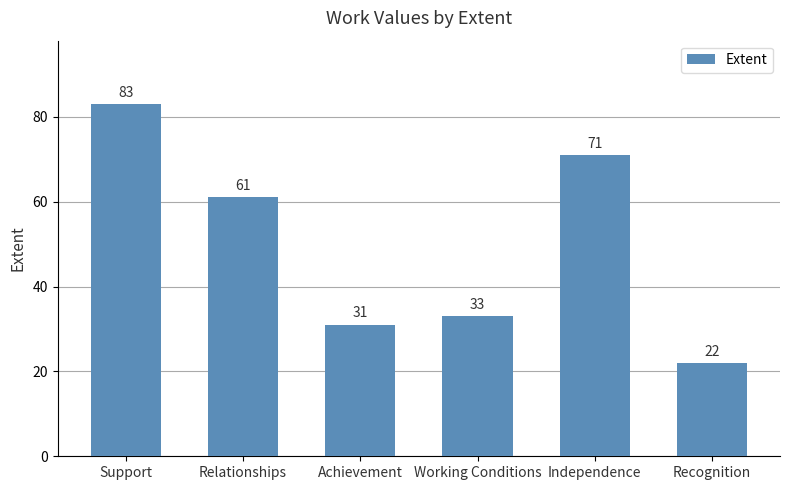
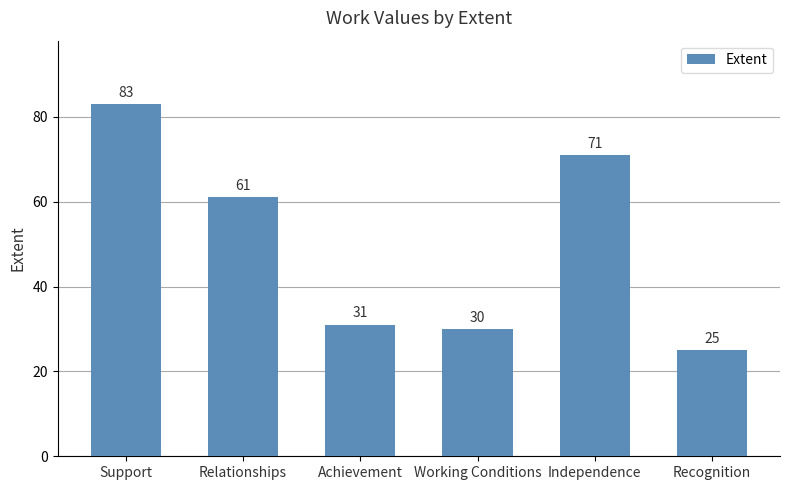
  {
    "Support": 83,
    "Relationships": 61,
    "Achievement": 31,
-   "Working Conditions": 33,
+   "Working Conditions": 30,
    "Independence": 71,
-   "Recognition": 22
+   "Recognition": 25
  }
